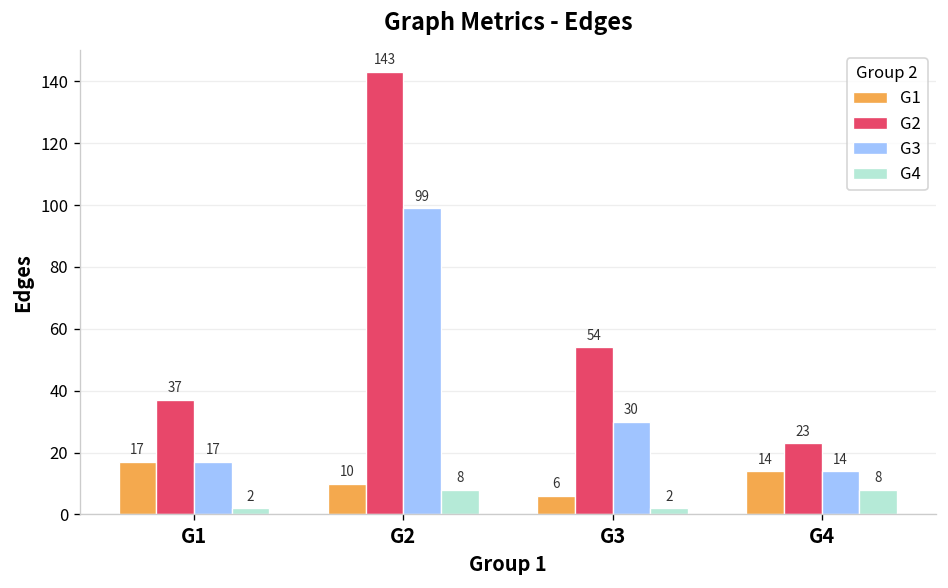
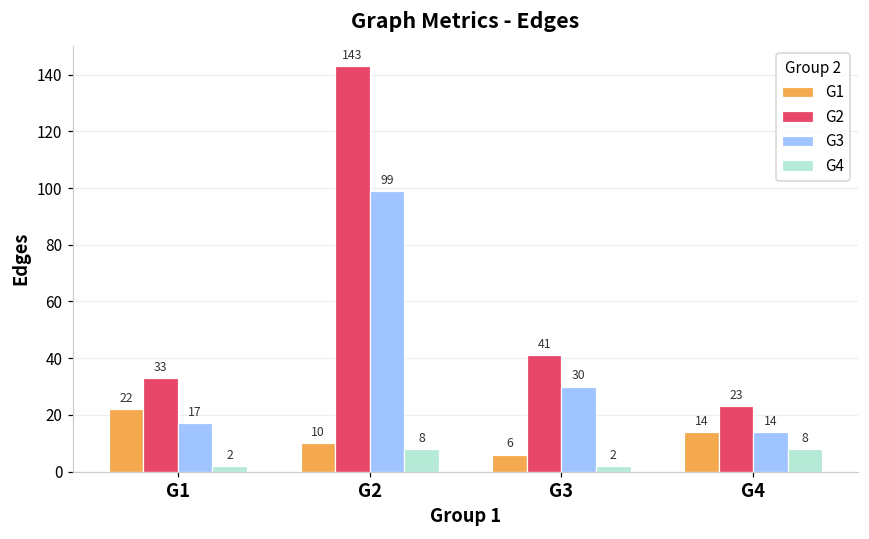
  {
    "G1": {
-     "G1": 17,
+     "G1": 22,
      "G2": 10,
      "G3": 6,
      "G4": 14
    },
    "G2": {
-     "G1": 37,
+     "G1": 33,
      "G2": 143,
-     "G3": 54,
+     "G3": 41,
      "G4": 23
    }
  }
